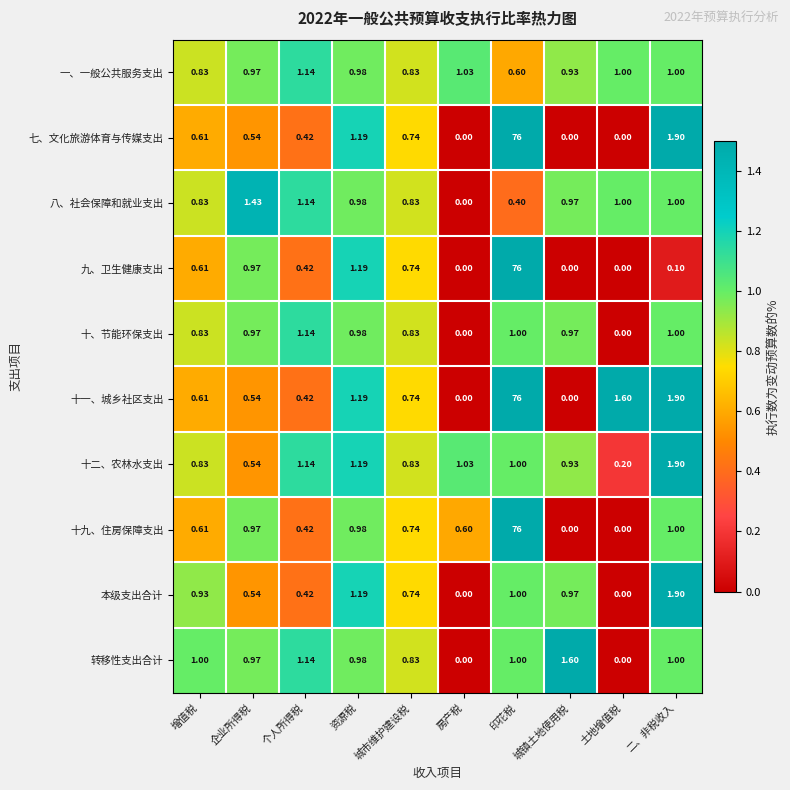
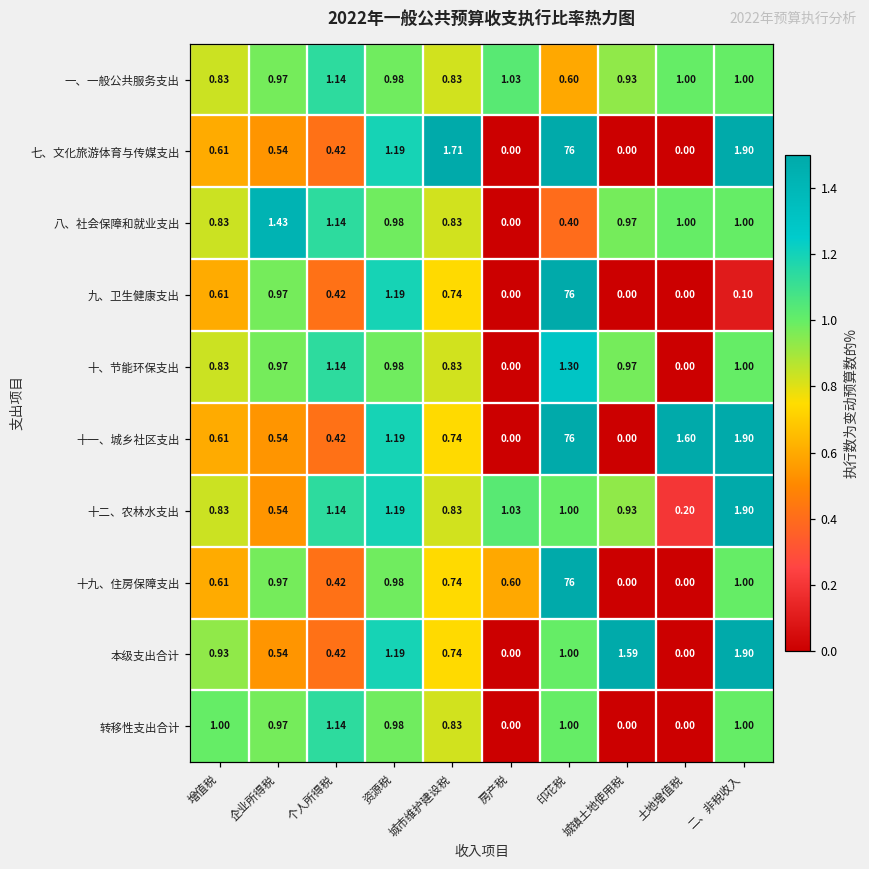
  {
    "一、一般公共服务支出": {
      "增值税": 0.83,
      "企业所得税": 0.97,
      "个人所得税": 1.14,
      "资源税": 0.98,
      "城市维护建设税": 0.83,
      "房产税": 1.03,
      "印花税": 0.60,
      "城镇土地使用税": 0.93,
      "土地增值税": 1.00,
      "二、非税收入": 1.00
    },
    "七、文化旅游体育与传媒支出": {
      "增值税": 0.61,
      "企业所得税": 0.54,
      "个人所得税": 0.42,
      "资源税": 1.19,
-     "城市维护建设税": 0.74,
+     "城市维护建设税": 1.71,
      "房产税": 0.00,
      "印花税": 76,
      "城镇土地使用税": 0.00,
      "土地增值税": 0.00,
      "二、非税收入": 1.90
    },
    "八、社会保障和就业支出": {
      "增值税": 0.83,
      "企业所得税": 1.43,
      "个人所得税": 1.14,
      "资源税": 0.98,
      "城市维护建设税": 0.83,
      "房产税": 0.00,
      "印花税": 0.40,
      "城镇土地使用税": 0.97,
      "土地增值税": 1.00,
      "二、非税收入": 1.00
    },
    "九、卫生健康支出": {
      "增值税": 0.61,
      "企业所得税": 0.97,
      "个人所得税": 0.42,
      "资源税": 1.19,
      "城市维护建设税": 0.74,
      "房产税": 0.00,
      "印花税": 76,
      "城镇土地使用税": 0.00,
      "土地增值税": 0.00,
      "二、非税收入": 0.10
    },
    "十、节能环保支出": {
      "增值税": 0.83,
      "企业所得税": 0.97,
      "个人所得税": 1.14,
      "资源税": 0.98,
      "城市维护建设税": 0.83,
      "房产税": 0.00,
-     "印花税": 1.00,
+     "印花税": 1.30,
      "城镇土地使用税": 0.97,
      "土地增值税": 0.00,
      "二、非税收入": 1.00
    },
    "十一、城乡社区支出": {
      "增值税": 0.61,
      "企业所得税": 0.54,
      "个人所得税": 0.42,
      "资源税": 1.19,
      "城市维护建设税": 0.74,
      "房产税": 0.00,
      "印花税": 76,
      "城镇土地使用税": 0.00,
      "土地增值税": 1.60,
      "二、非税收入": 1.90
    },
    "十二、农林水支出": {
      "增值税": 0.83,
      "企业所得税": 0.54,
      "个人所得税": 1.14,
      "资源税": 1.19,
      "城市维护建设税": 0.83,
      "房产税": 1.03,
      "印花税": 1.00,
      "城镇土地使用税": 0.93,
      "土地增值税": 0.20,
      "二、非税收入": 1.90
    },
    "十九、住房保障支出": {
      "增值税": 0.61,
      "企业所得税": 0.97,
      "个人所得税": 0.42,
      "资源税": 0.98,
      "城市维护建设税": 0.74,
      "房产税": 0.60,
      "印花税": 76,
      "城镇土地使用税": 0.00,
      "土地增值税": 0.00,
      "二、非税收入": 1.00
    },
    "本级支出合计": {
      "增值税": 0.93,
      "企业所得税": 0.54,
      "个人所得税": 0.42,
      "资源税": 1.19,
      "城市维护建设税": 0.74,
      "房产税": 0.00,
      "印花税": 1.00,
-     "城镇土地使用税": 0.97,
+     "城镇土地使用税": 1.59,
      "土地增值税": 0.00,
      "二、非税收入": 1.90
    },
    "转移性支出合计": {
      "增值税": 1.00,
      "企业所得税": 0.97,
      "个人所得税": 1.14,
      "资源税": 0.98,
      "城市维护建设税": 0.83,
      "房产税": 0.00,
      "印花税": 1.00,
-     "城镇土地使用税": 1.60,
+     "城镇土地使用税": 0.00,
      "土地增值税": 0.00,
      "二、非税收入": 1.00
    }
  }
